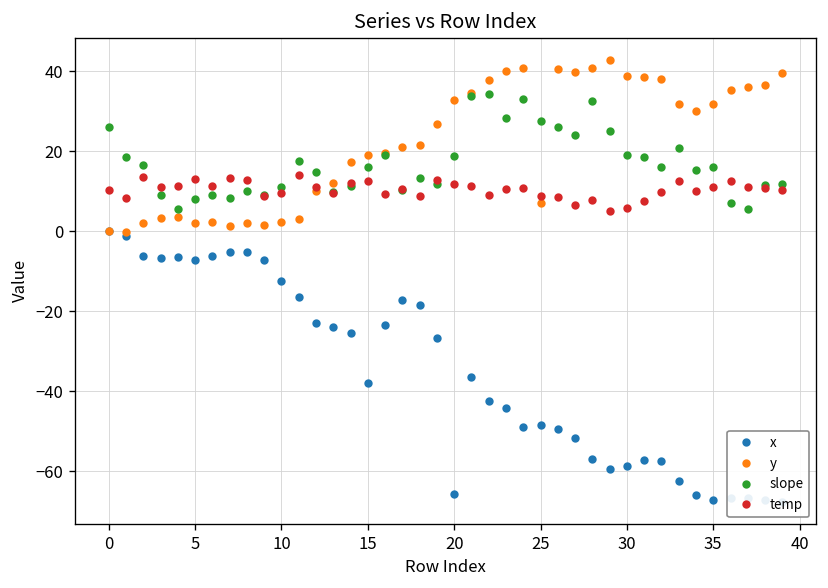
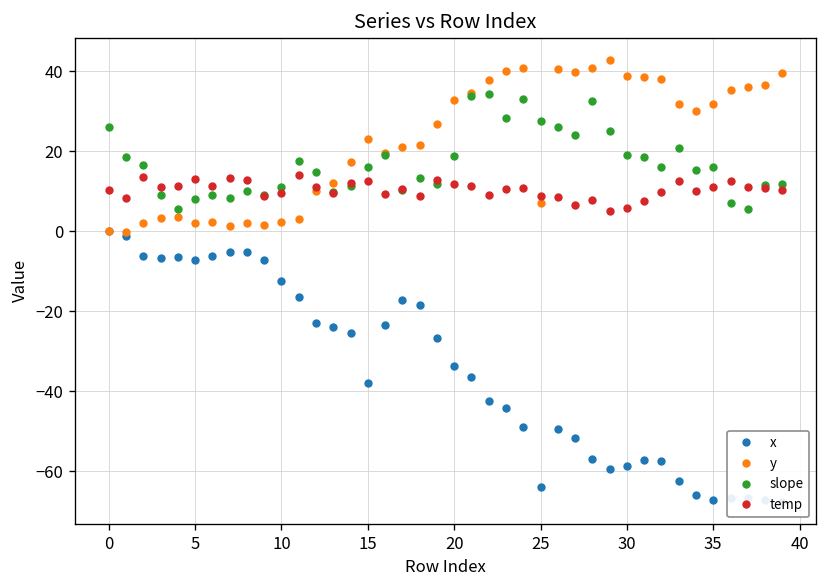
  {
    "x": {
      "5": -7,
      "10": -12,
      "15": -38,
-     "20": -66,
-     "25": -48,
+     "20": -34,
+     "25": -64,
      "30": -59,
      "35": -67
    },
    "y": {
      "5": 2,
      "10": 2,
-     "15": 19,
+     "15": 23,
      "20": 33,
      "25": 7,
      "30": 39,
      "35": 32
    },
    "slope": {
      "0": 26,
      "5": 8,
      "10": 11,
      "15": 16,
      "20": 19,
      "25": 28,
      "30": 19,
      "35": 16
    },
    "temp": {
      "0": 10,
      "5": 13,
      "10": 10,
      "15": 12,
      "20": 12,
      "25": 9,
      "30": 6,
      "35": 11
    }
  }
